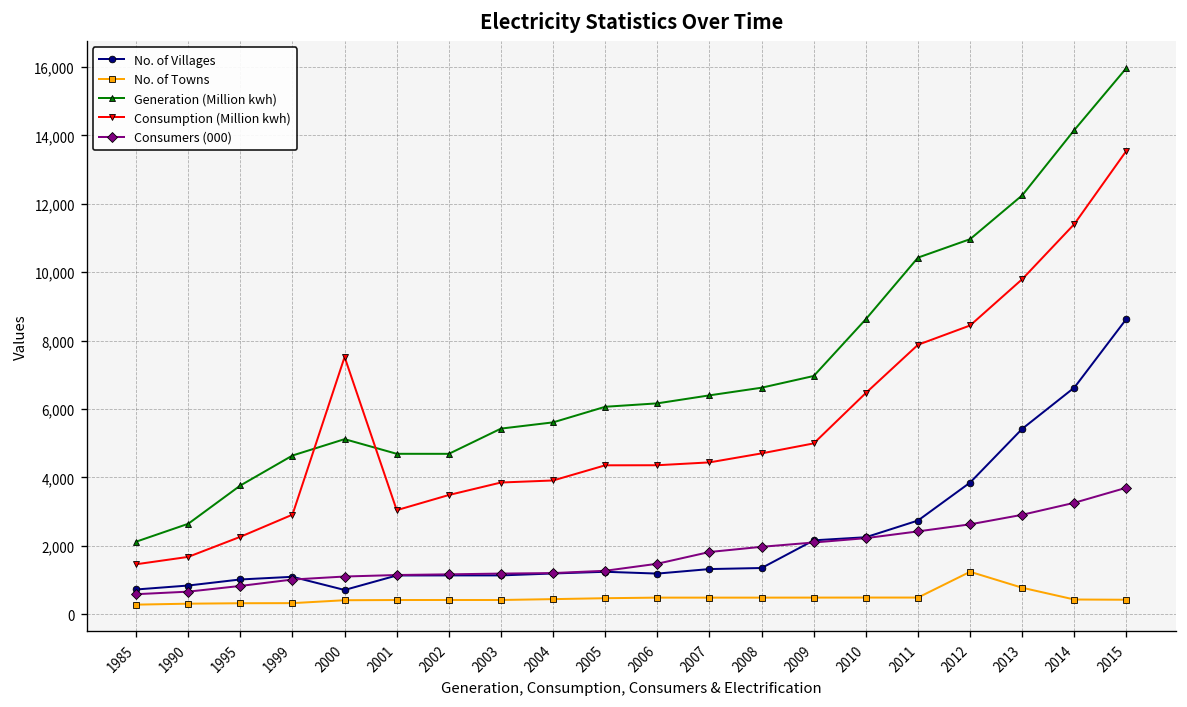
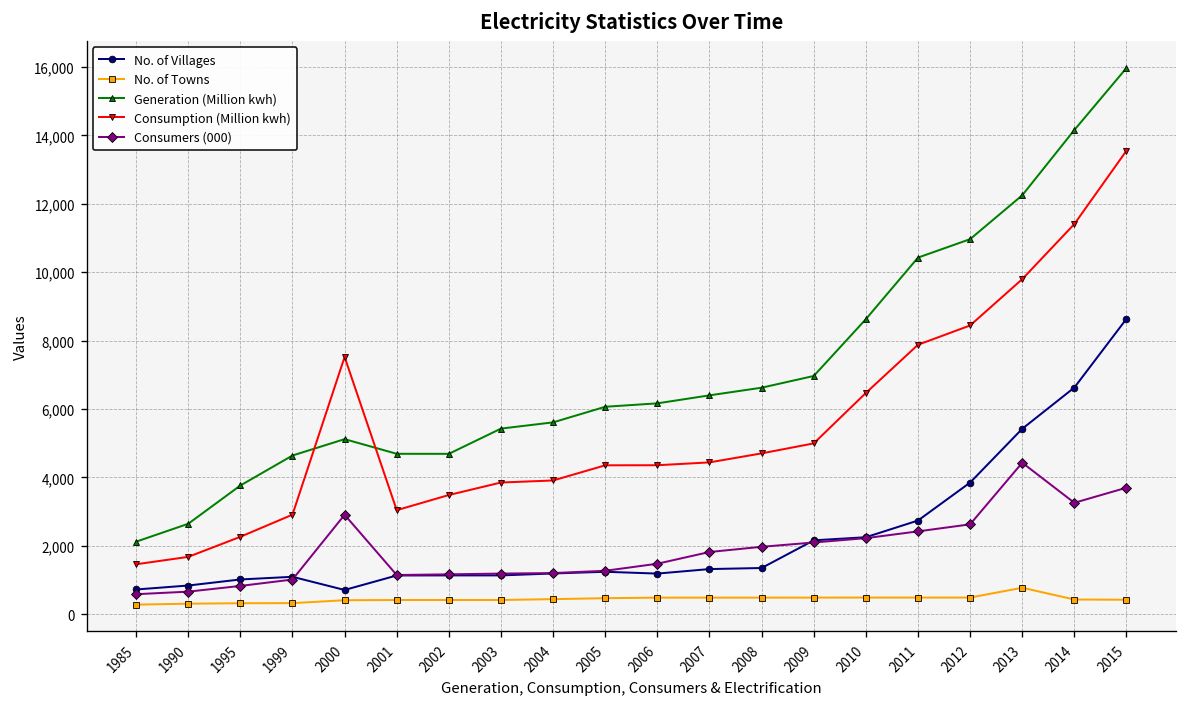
  {
    "No. of Villages": {
      "1985": "700",
      "1990": "800",
      "1995": "1,000",
      "2000": "700",
      "2006": "1,200",
      "2007": "1,300",
      "2008": "1,400",
      "2011": "2,700",
      "2012": "3,800",
      "2013": "5,400",
      "2014": "6,600",
      "2015": "8,600"
    },
    "No. of Towns": {
      "1985": "300",
      "1990": "300",
      "1995": "300",
      "1999": "300",
      "2000": "400",
      "2001": "400",
      "2002": "400",
      "2003": "400",
      "2004": "400",
      "2005": "500",
      "2006": "500",
      "2007": "500",
      "2008": "500",
      "2009": "500",
      "2010": "500",
      "2011": "500",
-     "2012": "1,200",
+     "2012": "500",
      "2013": "800",
      "2014": "400",
      "2015": "400"
    },
    "Generation (Million kwh)": {
      "1985": "2,100",
      "1990": "2,600",
      "1995": "3,800",
      "1999": "4,600",
      "2000": "5,100",
      "2001": "4,700",
      "2002": "4,700",
      "2003": "5,400",
      "2004": "5,600",
      "2005": "6,100",
      "2006": "6,200",
      "2007": "6,400",
      "2008": "6,600",
      "2009": "7,000",
      "2010": "8,600",
      "2011": "10,400",
      "2012": "11,000",
      "2013": "12,200",
      "2014": "14,200",
      "2015": "16,000"
    },
    "Consumption (Million kwh)": {
      "1985": "1,500",
      "1990": "1,700",
      "1995": "2,300",
      "1999": "2,900",
      "2000": "7,500",
      "2001": "3,000",
      "2002": "3,500",
      "2003": "3,800",
      "2004": "3,900",
      "2005": "4,400",
      "2006": "4,400",
      "2007": "4,400",
      "2008": "4,700",
      "2009": "5,000",
      "2010": "6,500",
      "2011": "7,900",
      "2012": "8,400",
      "2013": "9,800",
      "2014": "11,400",
      "2015": "13,600"
    },
    "Consumers (000)": {
      "1985": "600",
      "1990": "700",
      "1995": "800",
-     "2000": "1,100",
+     "2000": "2,900",
      "2006": "1,500",
      "2007": "1,800",
      "2008": "2,000",
      "2011": "2,400",
      "2012": "2,600",
-     "2013": "2,900",
+     "2013": "4,400",
      "2014": "3,300",
      "2015": "3,700"
    }
  }
